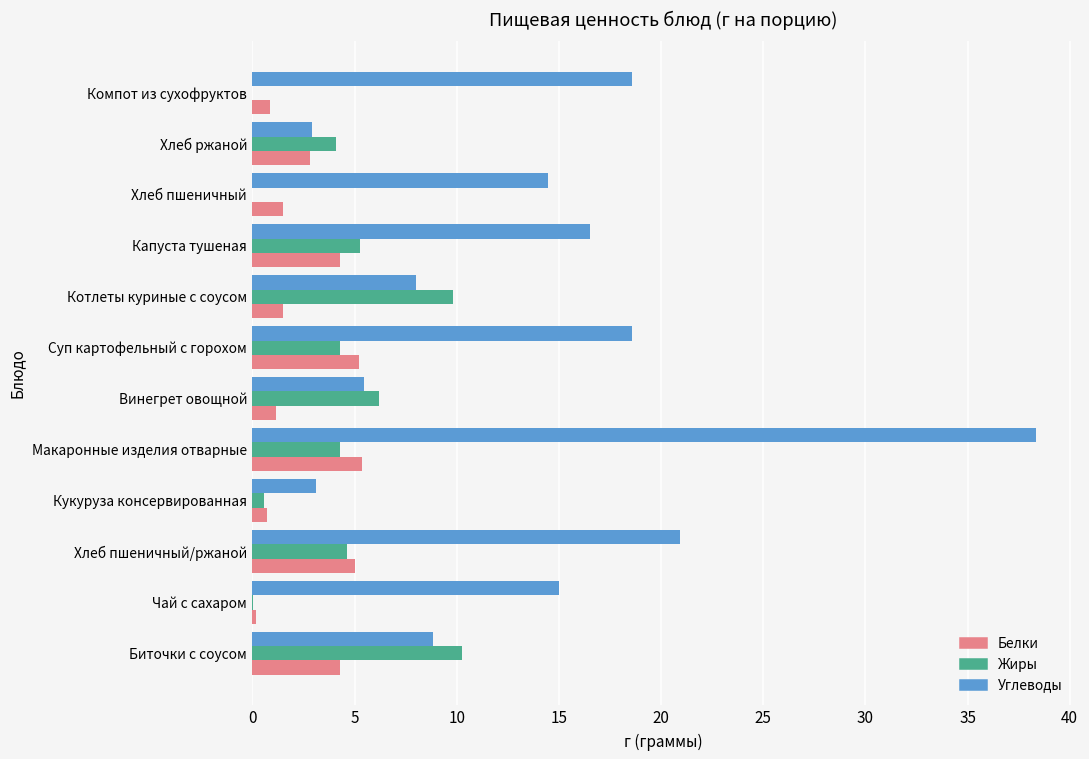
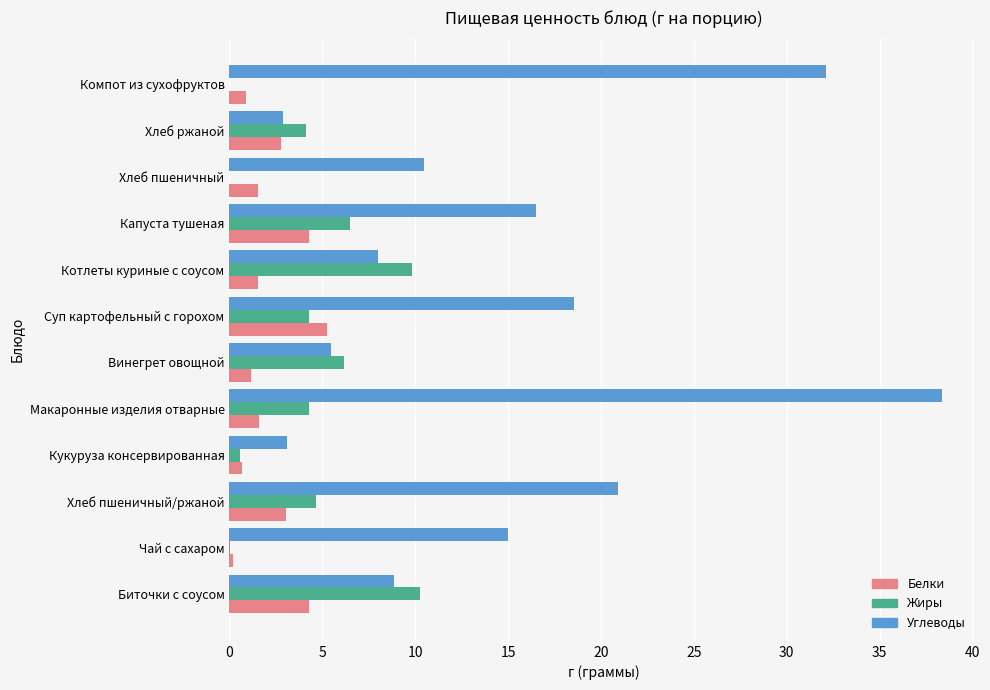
  {
    "Белки": {
      "Компот из сухофруктов": 0.9,
      "Хлеб ржаной": 2.8,
      "Хлеб пшеничный": 1.5,
      "Капуста тушеная": 4.3,
      "Котлеты куриные с соусом": 1.5,
      "Суп картофельный с горохом": 5.2,
      "Винегрет овощной": 1.2,
-     "Макаронные изделия отварные": 5.4,
+     "Макаронные изделия отварные": 1.6,
      "Кукуруза консервированная": 0.7,
-     "Хлеб пшеничный/ржаной": 5.0,
+     "Хлеб пшеничный/ржаной": 3.0,
      "Чай с сахаром": 0.2,
      "Биточки с соусом": 4.3
    },
    "Жиры": {
      "Компот из сухофруктов": 0.0,
      "Хлеб ржаной": 4.1,
-     "Капуста тушеная": 5.3,
+     "Капуста тушеная": 6.5,
      "Котлеты куриные с соусом": 9.8,
      "Суп картофельный с горохом": 4.3,
      "Винегрет овощной": 6.2,
      "Макаронные изделия отварные": 4.3,
      "Кукуруза консервированная": 0.6,
      "Хлеб пшеничный/ржаной": 4.6,
      "Биточки с соусом": 10.3
    },
    "Углеводы": {
-     "Компот из сухофруктов": 18.6,
+     "Компот из сухофруктов": 32.1,
      "Хлеб ржаной": 2.9,
-     "Хлеб пшеничный": 14.5,
+     "Хлеб пшеничный": 10.5,
      "Капуста тушеная": 16.5,
      "Котлеты куриные с соусом": 8.0,
      "Суп картофельный с горохом": 18.6,
      "Винегрет овощной": 5.5,
      "Макаронные изделия отварные": 38.3,
      "Кукуруза консервированная": 3.1,
      "Хлеб пшеничный/ржаной": 20.9,
      "Чай с сахаром": 15.0,
      "Биточки с соусом": 8.9
    }
  }
